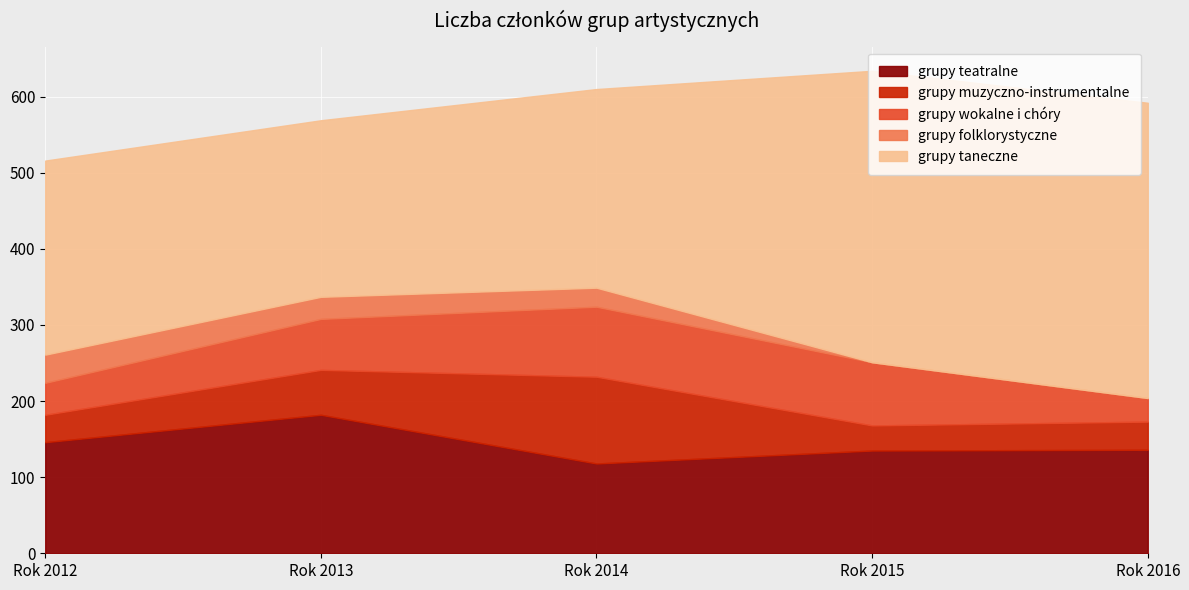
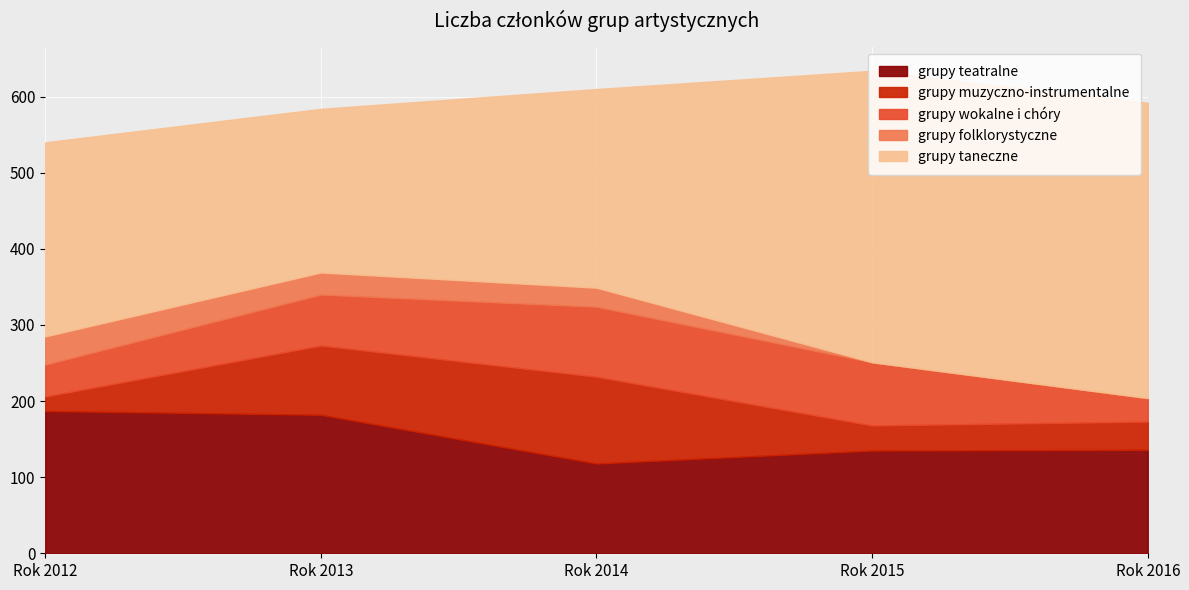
  {
    "grupy teatralne": {
-     "Rok 2012": 150,
+     "Rok 2012": 190,
      "Rok 2013": 180,
      "Rok 2014": 120,
      "Rok 2015": 140,
      "Rok 2016": 140
    },
    "grupy muzyczno-instrumentalne": {
-     "Rok 2012": 40,
-     "Rok 2013": 60,
+     "Rok 2012": 20,
+     "Rok 2013": 90,
      "Rok 2014": 110,
      "Rok 2015": 30,
      "Rok 2016": 40
    },
    "grupy taneczne": {
      "Rok 2012": 260,
-     "Rok 2013": 230,
+     "Rok 2013": 220,
      "Rok 2014": 260,
      "Rok 2016": 390
    }
  }
